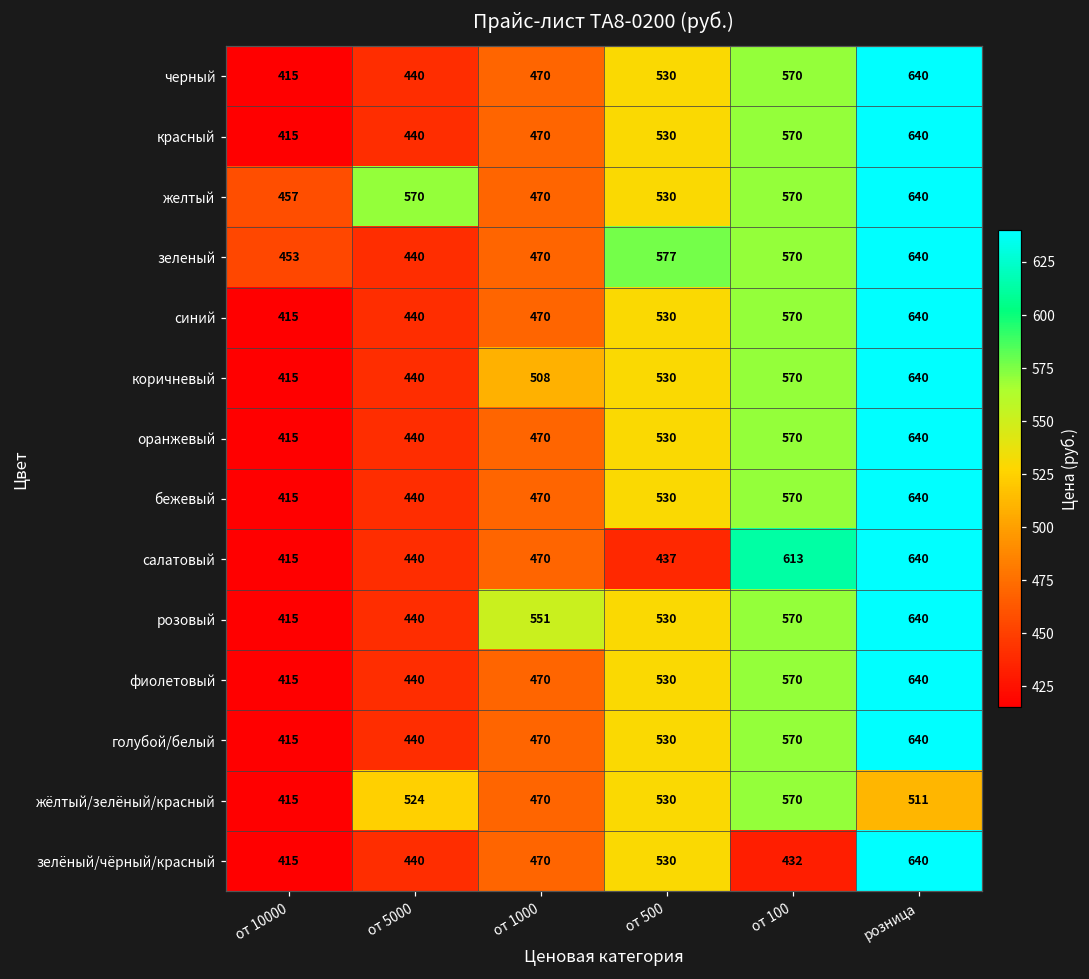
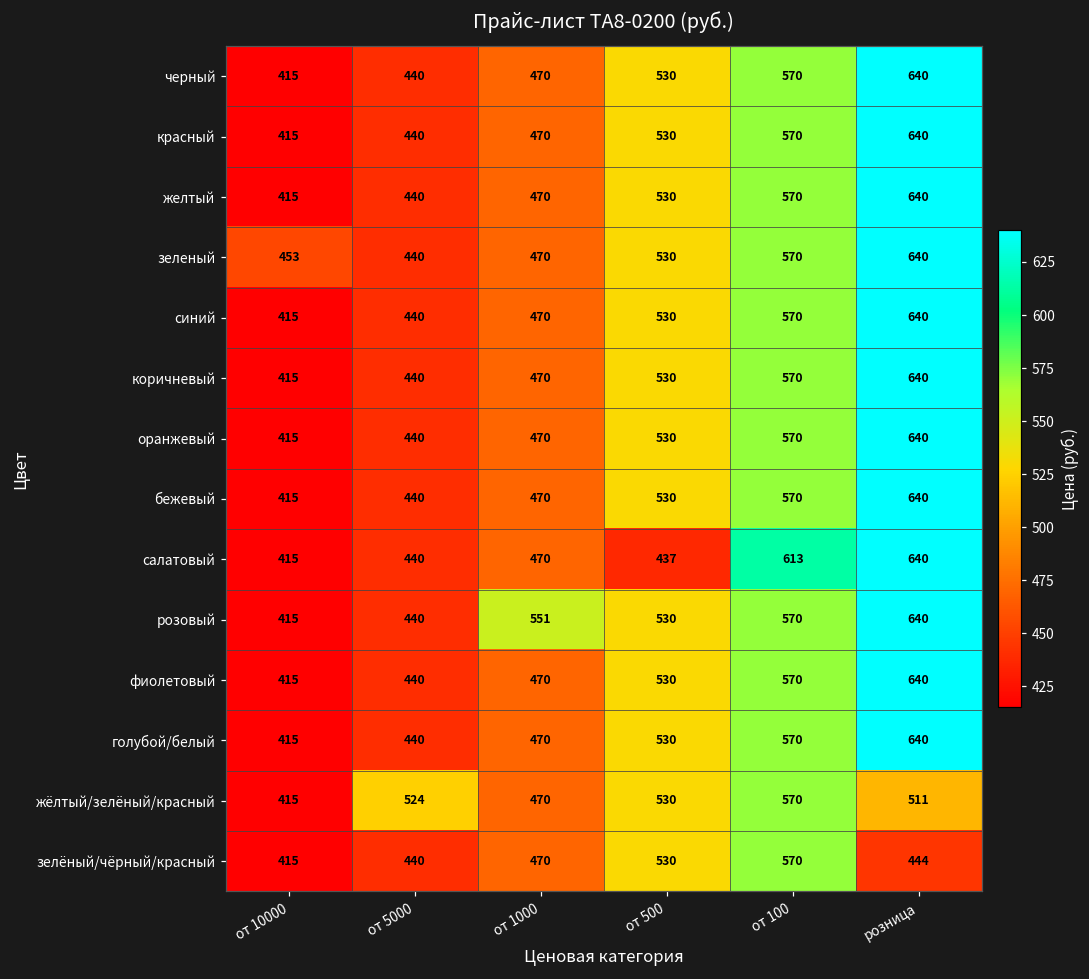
  {
    "черный": {
      "от 10000": 415,
      "от 5000": 440,
      "от 1000": 470,
      "от 500": 530,
      "от 100": 570,
      "розница": 640
    },
    "красный": {
      "от 10000": 415,
      "от 5000": 440,
      "от 1000": 470,
      "от 500": 530,
      "от 100": 570,
      "розница": 640
    },
    "желтый": {
-     "от 10000": 457,
-     "от 5000": 570,
+     "от 10000": 415,
+     "от 5000": 440,
      "от 1000": 470,
      "от 500": 530,
      "от 100": 570,
      "розница": 640
    },
    "зеленый": {
      "от 10000": 453,
      "от 5000": 440,
      "от 1000": 470,
-     "от 500": 577,
+     "от 500": 530,
      "от 100": 570,
      "розница": 640
    },
    "синий": {
      "от 10000": 415,
      "от 5000": 440,
      "от 1000": 470,
      "от 500": 530,
      "от 100": 570,
      "розница": 640
    },
    "коричневый": {
      "от 10000": 415,
      "от 5000": 440,
-     "от 1000": 508,
+     "от 1000": 470,
      "от 500": 530,
      "от 100": 570,
      "розница": 640
    },
    "оранжевый": {
      "от 10000": 415,
      "от 5000": 440,
      "от 1000": 470,
      "от 500": 530,
      "от 100": 570,
      "розница": 640
    },
    "бежевый": {
      "от 10000": 415,
      "от 5000": 440,
      "от 1000": 470,
      "от 500": 530,
      "от 100": 570,
      "розница": 640
    },
    "салатовый": {
      "от 10000": 415,
      "от 5000": 440,
      "от 1000": 470,
      "от 500": 437,
      "от 100": 613,
      "розница": 640
    },
    "розовый": {
      "от 10000": 415,
      "от 5000": 440,
      "от 1000": 551,
      "от 500": 530,
      "от 100": 570,
      "розница": 640
    },
    "фиолетовый": {
      "от 10000": 415,
      "от 5000": 440,
      "от 1000": 470,
      "от 500": 530,
      "от 100": 570,
      "розница": 640
    },
    "голубой/белый": {
      "от 10000": 415,
      "от 5000": 440,
      "от 1000": 470,
      "от 500": 530,
      "от 100": 570,
      "розница": 640
    },
    "жёлтый/зелёный/красный": {
      "от 10000": 415,
      "от 5000": 524,
      "от 1000": 470,
      "от 500": 530,
      "от 100": 570,
      "розница": 511
    },
    "зелёный/чёрный/красный": {
      "от 10000": 415,
      "от 5000": 440,
      "от 1000": 470,
      "от 500": 530,
-     "от 100": 432,
-     "розница": 640
+     "от 100": 570,
+     "розница": 444
    }
  }
